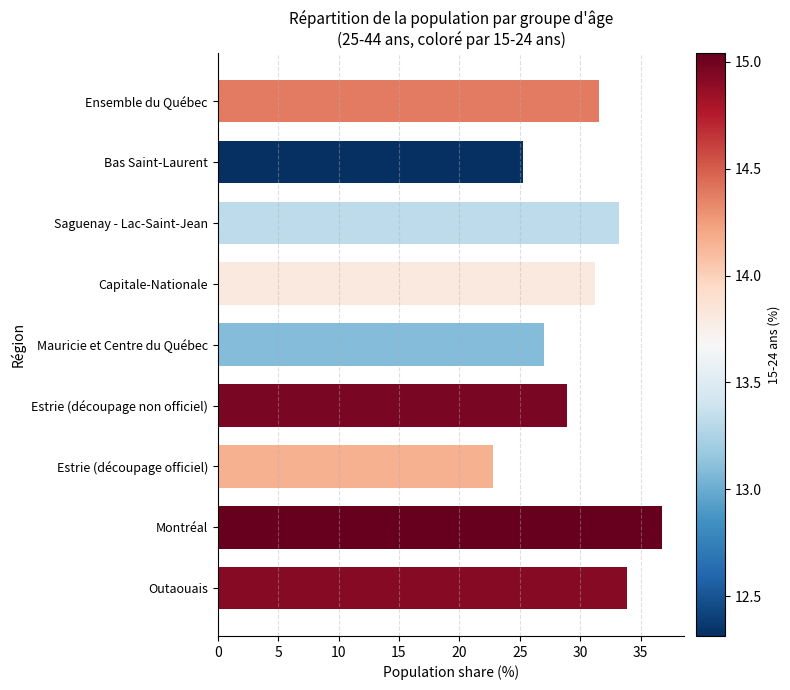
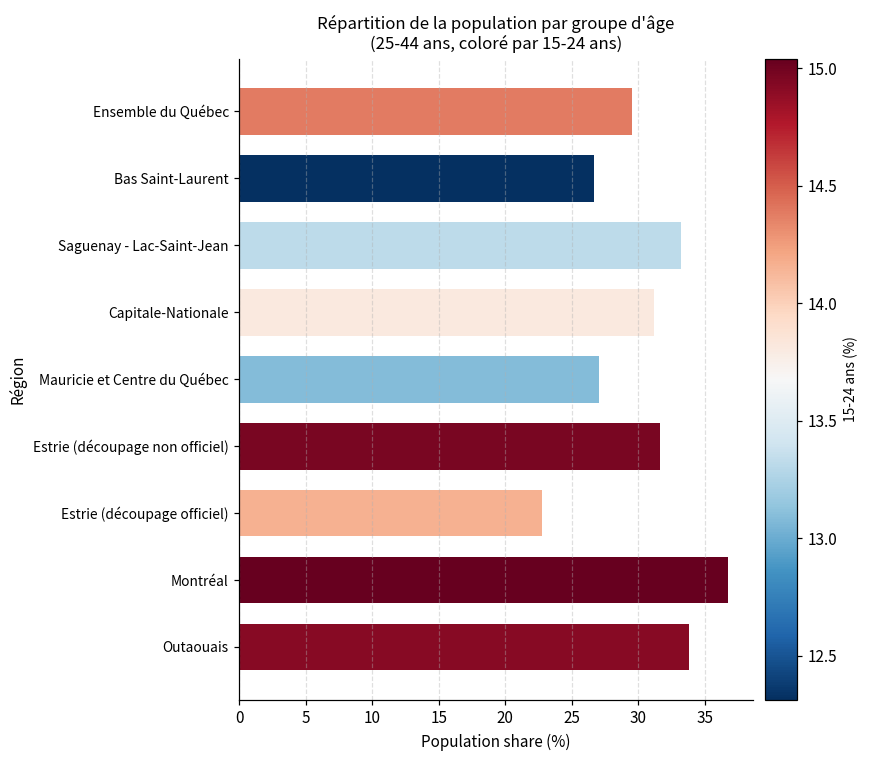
  {
-   "Ensemble du Québec": 31.5,
-   "Bas Saint-Laurent": 25.2,
+   "Ensemble du Québec": 29.5,
+   "Bas Saint-Laurent": 26.7,
    "Saguenay - Lac-Saint-Jean": 33.2,
    "Capitale-Nationale": 31.2,
    "Mauricie et Centre du Québec": 27.0,
-   "Estrie (découpage non officiel)": 28.9,
+   "Estrie (découpage non officiel)": 31.6,
    "Estrie (découpage officiel)": 22.8,
    "Montréal": 36.8,
    "Outaouais": 33.8
  }
